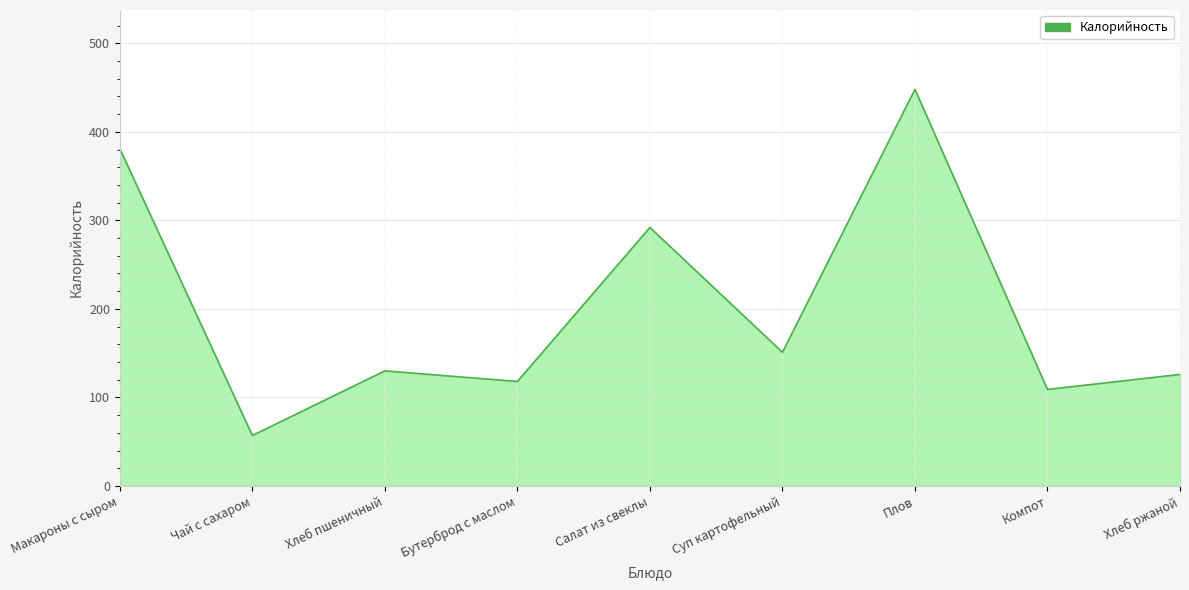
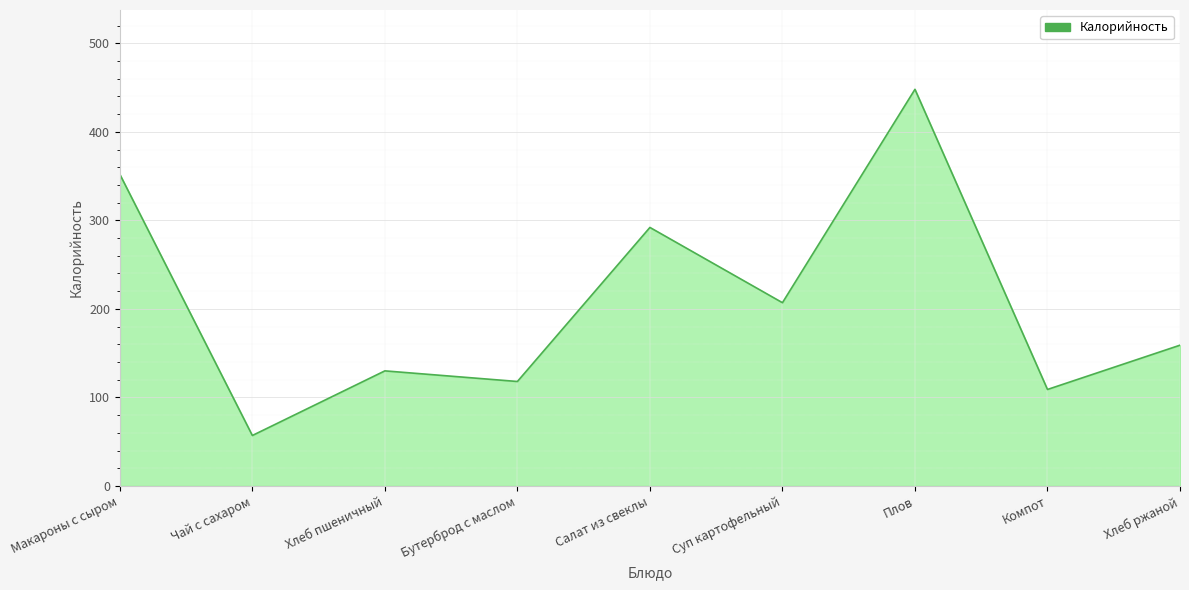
  {
-   "Макароны с сыром": 380,
+   "Макароны с сыром": 350,
    "Чай с сахаром": 60,
    "Хлеб пшеничный": 130,
    "Бутерброд с маслом": 120,
    "Салат из свеклы": 290,
-   "Суп картофельный": 150,
+   "Суп картофельный": 210,
    "Плов": 450,
    "Компот": 110,
-   "Хлеб ржаной": 130
+   "Хлеб ржаной": 160
  }
